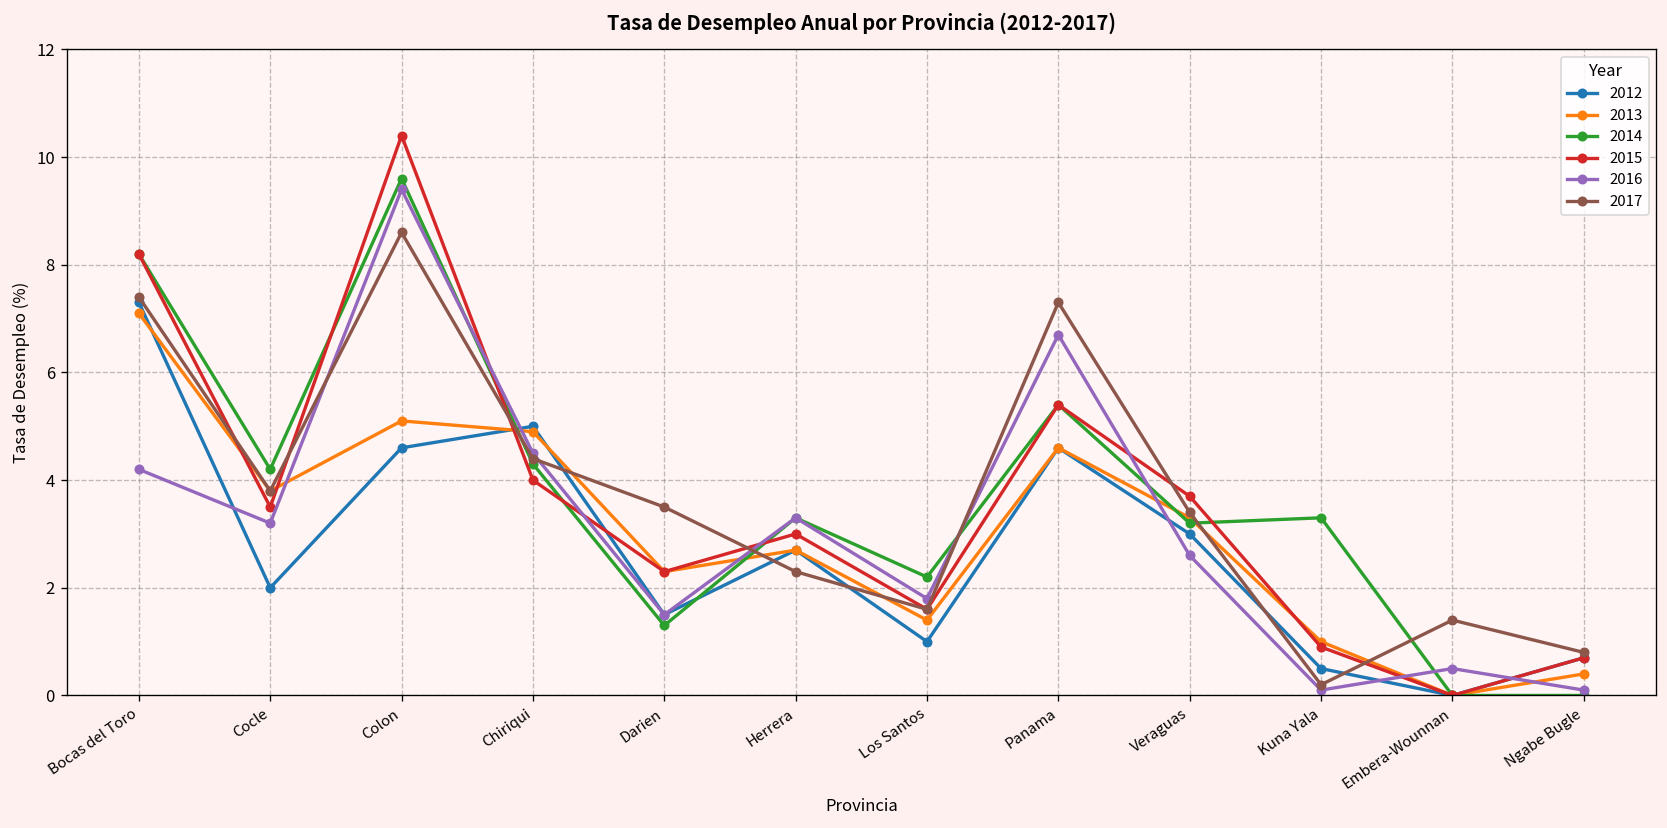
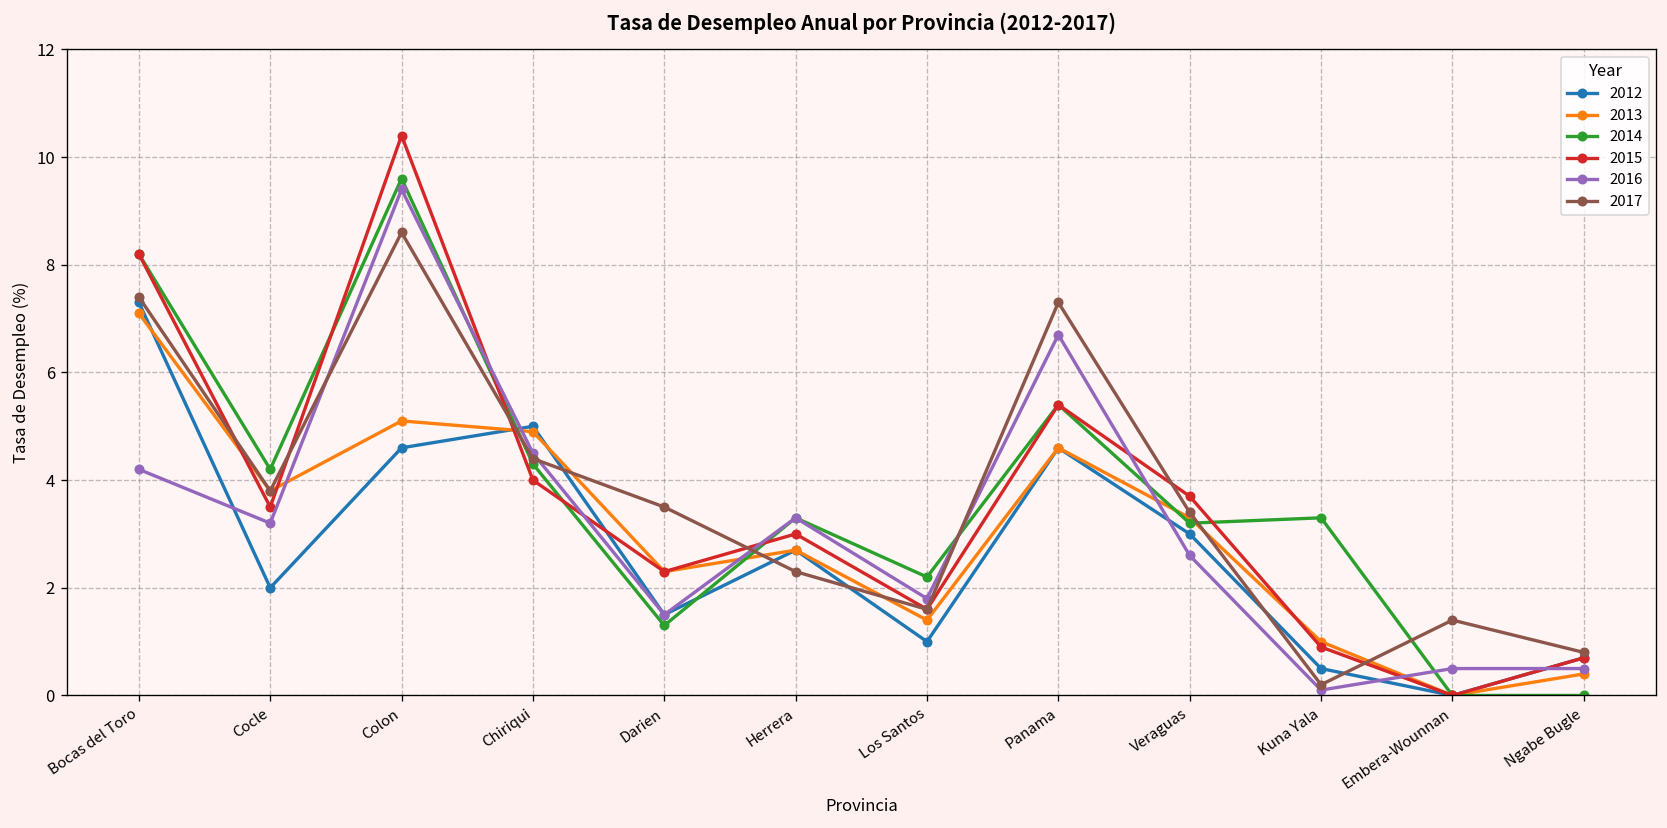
  {
    "2012": {
      "Bocas del Toro": 7.3,
      "Cocle": 2.0,
      "Colon": 4.6,
      "Chiriqui": 5.0,
      "Los Santos": 1.0,
      "Veraguas": 3.0,
      "Kuna Yala": 0.5
    },
    "2013": {
      "Bocas del Toro": 7.1,
      "Colon": 5.1,
      "Chiriqui": 4.9,
      "Los Santos": 1.4,
      "Veraguas": 3.3,
      "Kuna Yala": 1.0,
      "Ngabe Bugle": 0.4
    },
    "2014": {
      "Cocle": 4.2,
      "Colon": 9.6,
      "Chiriqui": 4.3,
      "Darien": 1.3,
      "Los Santos": 2.2,
      "Veraguas": 3.2,
      "Kuna Yala": 3.3,
      "Ngabe Bugle": 0.0
    },
    "2015": {
      "Cocle": 3.5,
      "Colon": 10.4,
      "Chiriqui": 4.0,
      "Herrera": 3.0,
      "Veraguas": 3.7,
      "Kuna Yala": 0.9
    },
    "2016": {
      "Bocas del Toro": 4.2,
      "Cocle": 3.2,
      "Colon": 9.4,
      "Chiriqui": 4.5,
      "Los Santos": 1.8,
      "Panama": 6.7,
      "Veraguas": 2.6,
      "Kuna Yala": 0.1,
      "Embera-Wounnan": 0.5,
-     "Ngabe Bugle": 0.1
+     "Ngabe Bugle": 0.5
    },
    "2017": {
      "Bocas del Toro": 7.4,
      "Colon": 8.6,
      "Chiriqui": 4.4,
      "Darien": 3.5,
      "Herrera": 2.3,
      "Panama": 7.3,
      "Veraguas": 3.4,
      "Kuna Yala": 0.2,
      "Embera-Wounnan": 1.4,
      "Ngabe Bugle": 0.8
    }
  }
